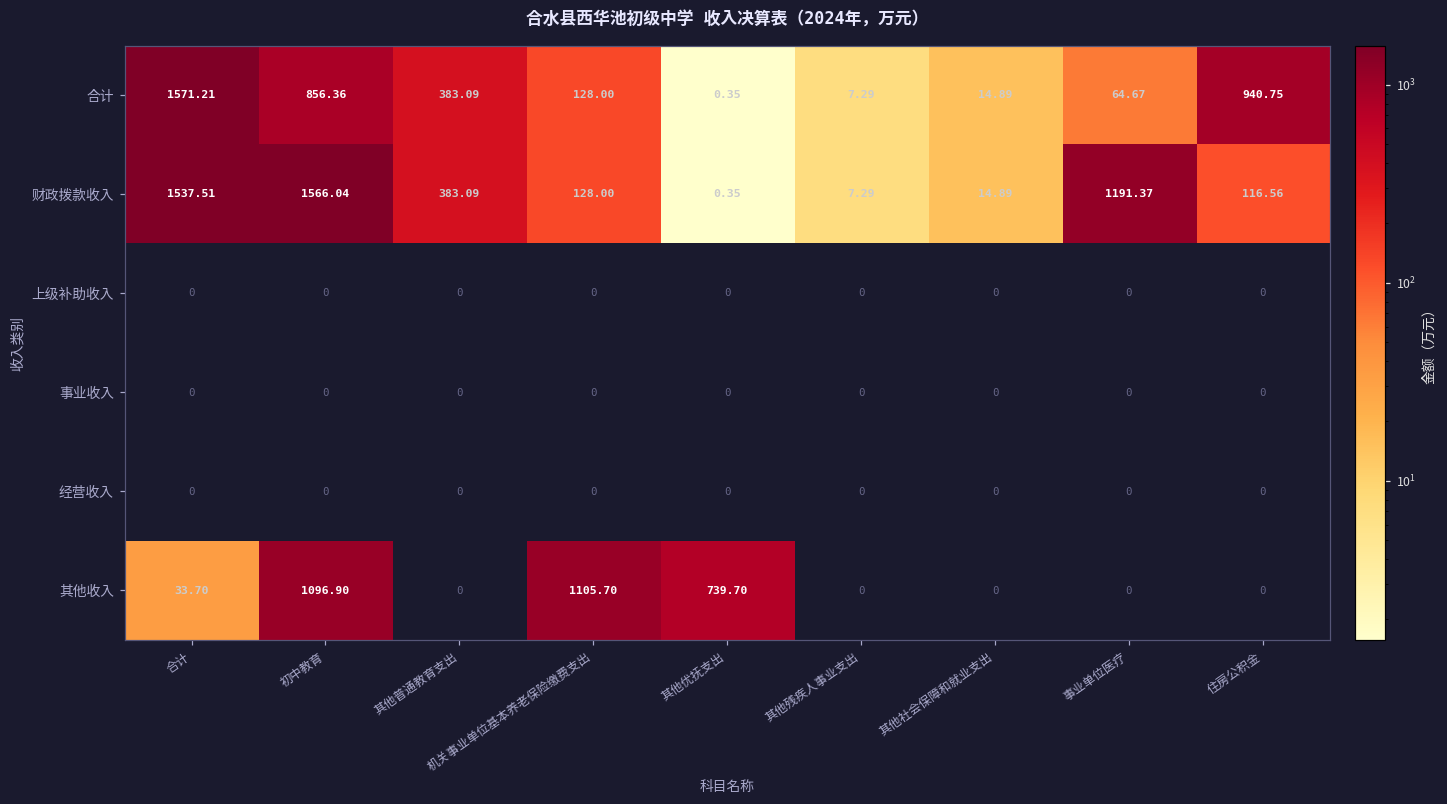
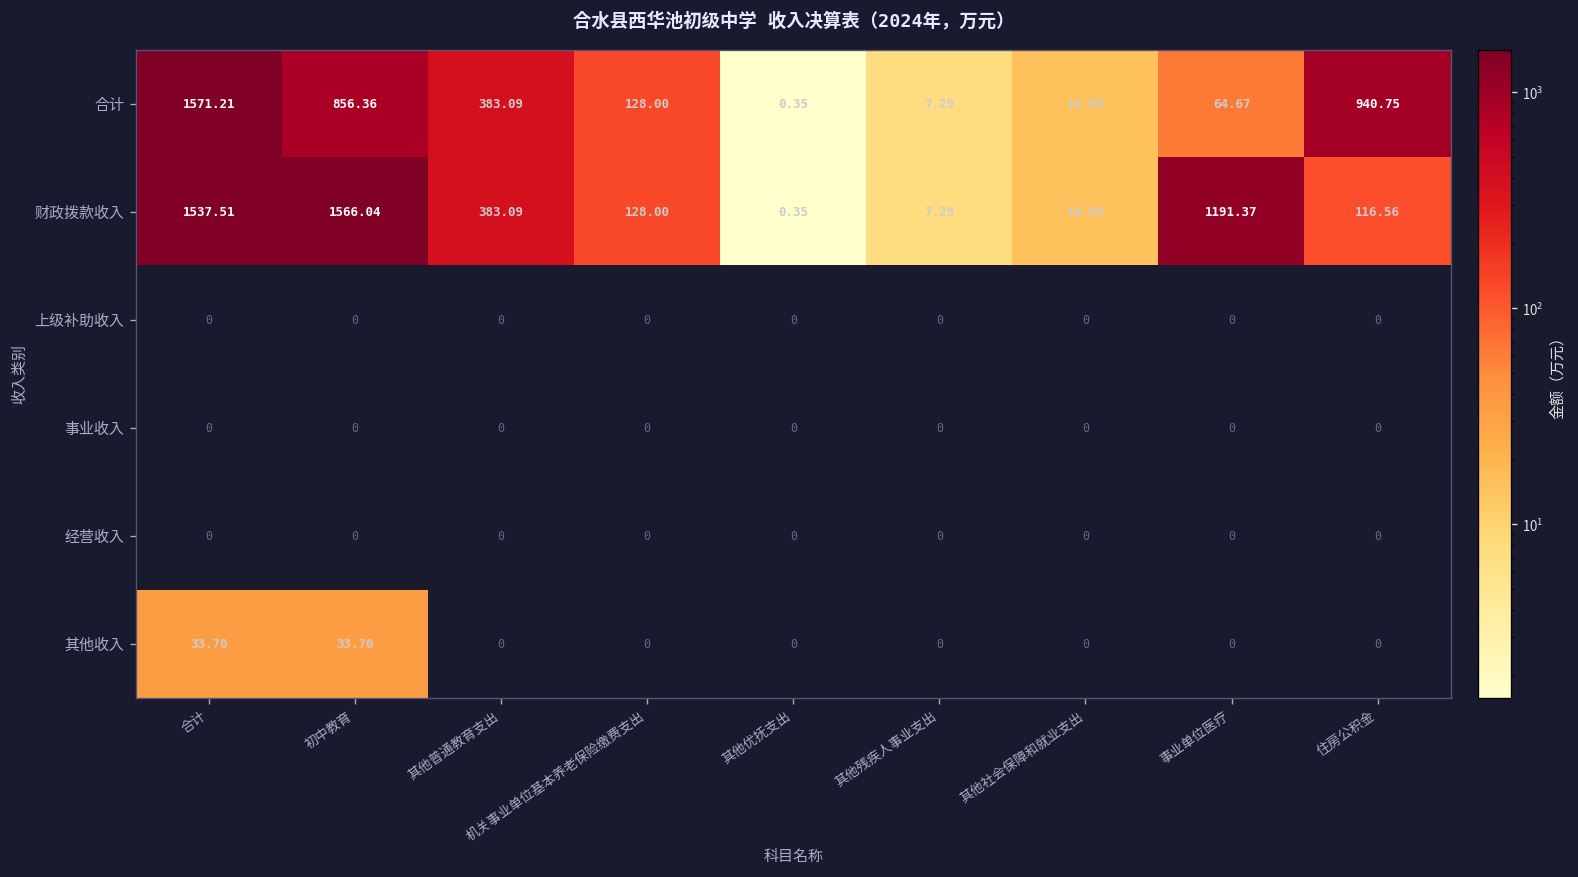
  {
    "合计": {
      "合计": 1571.21,
      "初中教育": 856.36,
      "其他普通教育支出": 383.09,
      "机关事业单位基本养老保险缴费支出": 128.00,
      "其他优抚支出": 0.35,
      "其他残疾人事业支出": 7.29,
      "其他社会保障和就业支出": 14.89,
      "事业单位医疗": 64.67,
      "住房公积金": 940.75
    },
    "财政拨款收入": {
      "合计": 1537.51,
      "初中教育": 1566.04,
      "其他普通教育支出": 383.09,
      "机关事业单位基本养老保险缴费支出": 128.00,
      "其他优抚支出": 0.35,
      "其他残疾人事业支出": 7.29,
      "其他社会保障和就业支出": 14.89,
      "事业单位医疗": 1191.37,
      "住房公积金": 116.56
    },
    "上级补助收入": {
      "合计": 0,
      "初中教育": 0,
      "其他普通教育支出": 0,
      "机关事业单位基本养老保险缴费支出": 0,
      "其他优抚支出": 0,
      "其他残疾人事业支出": 0,
      "其他社会保障和就业支出": 0,
      "事业单位医疗": 0,
      "住房公积金": 0
    },
    "事业收入": {
      "合计": 0,
      "初中教育": 0,
      "其他普通教育支出": 0,
      "机关事业单位基本养老保险缴费支出": 0,
      "其他优抚支出": 0,
      "其他残疾人事业支出": 0,
      "其他社会保障和就业支出": 0,
      "事业单位医疗": 0,
      "住房公积金": 0
    },
    "经营收入": {
      "合计": 0,
      "初中教育": 0,
      "其他普通教育支出": 0,
      "机关事业单位基本养老保险缴费支出": 0,
      "其他优抚支出": 0,
      "其他残疾人事业支出": 0,
      "其他社会保障和就业支出": 0,
      "事业单位医疗": 0,
      "住房公积金": 0
    },
    "其他收入": {
      "合计": 33.70,
-     "初中教育": 1096.90,
+     "初中教育": 33.70,
      "其他普通教育支出": 0,
-     "机关事业单位基本养老保险缴费支出": 1105.70,
-     "其他优抚支出": 739.70,
+     "机关事业单位基本养老保险缴费支出": 0,
+     "其他优抚支出": 0,
      "其他残疾人事业支出": 0,
      "其他社会保障和就业支出": 0,
      "事业单位医疗": 0,
      "住房公积金": 0
    }
  }
